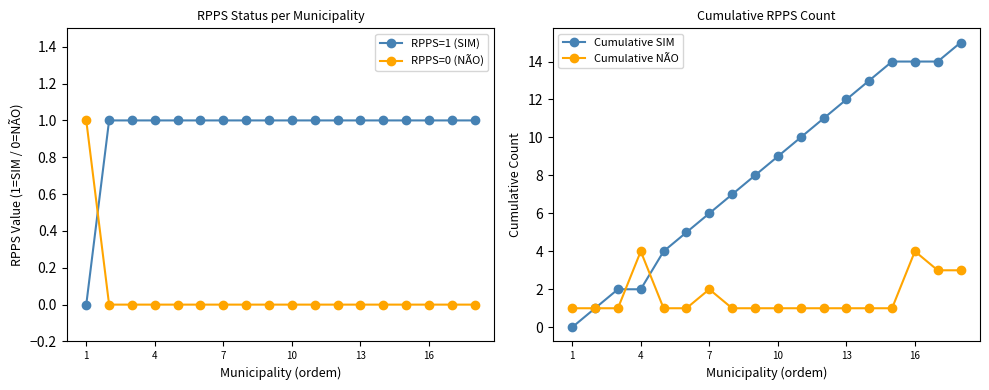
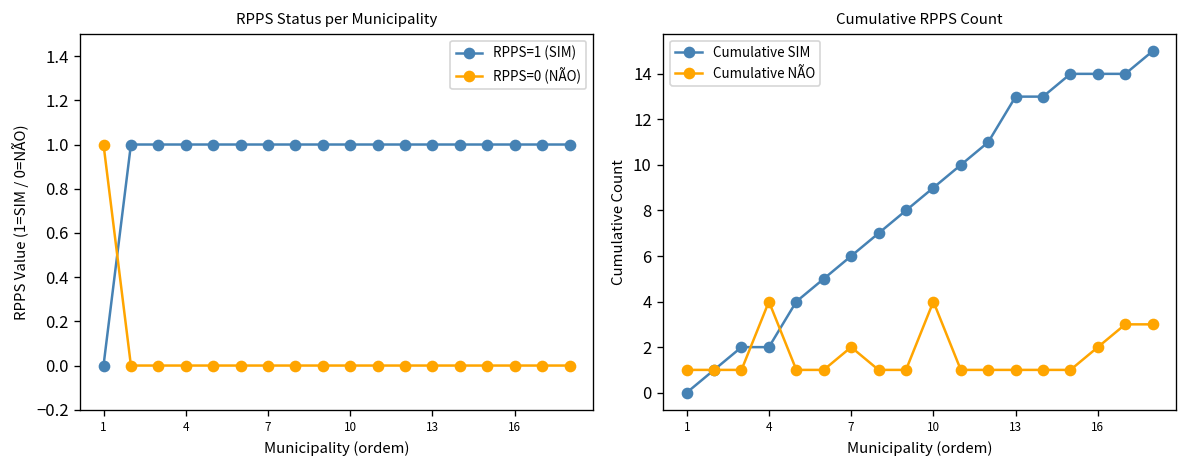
  {
    "RPPS Status per Municipality": {
      "RPPS=1 (SIM)": {
        "1": 0.00,
        "4": 1.00,
        "7": 1.00,
        "10": 1.00,
        "13": 1.00,
        "16": 1.00
      },
      "RPPS=0 (NÃO)": {
        "1": 1.00,
        "4": 0.00,
        "7": 0.00,
        "10": 0.00,
        "13": 0.00,
        "16": 0.00
      }
    },
    "Cumulative RPPS Count": {
      "Cumulative SIM": {
        "1": 0,
        "4": 2,
        "7": 6,
        "10": 9,
-       "13": 12,
+       "13": 13,
        "16": 14
      },
      "Cumulative NÃO": {
        "1": 1,
        "4": 4,
        "7": 2,
-       "10": 1,
+       "10": 4,
        "13": 1,
-       "16": 4
+       "16": 2
      }
    }
  }
